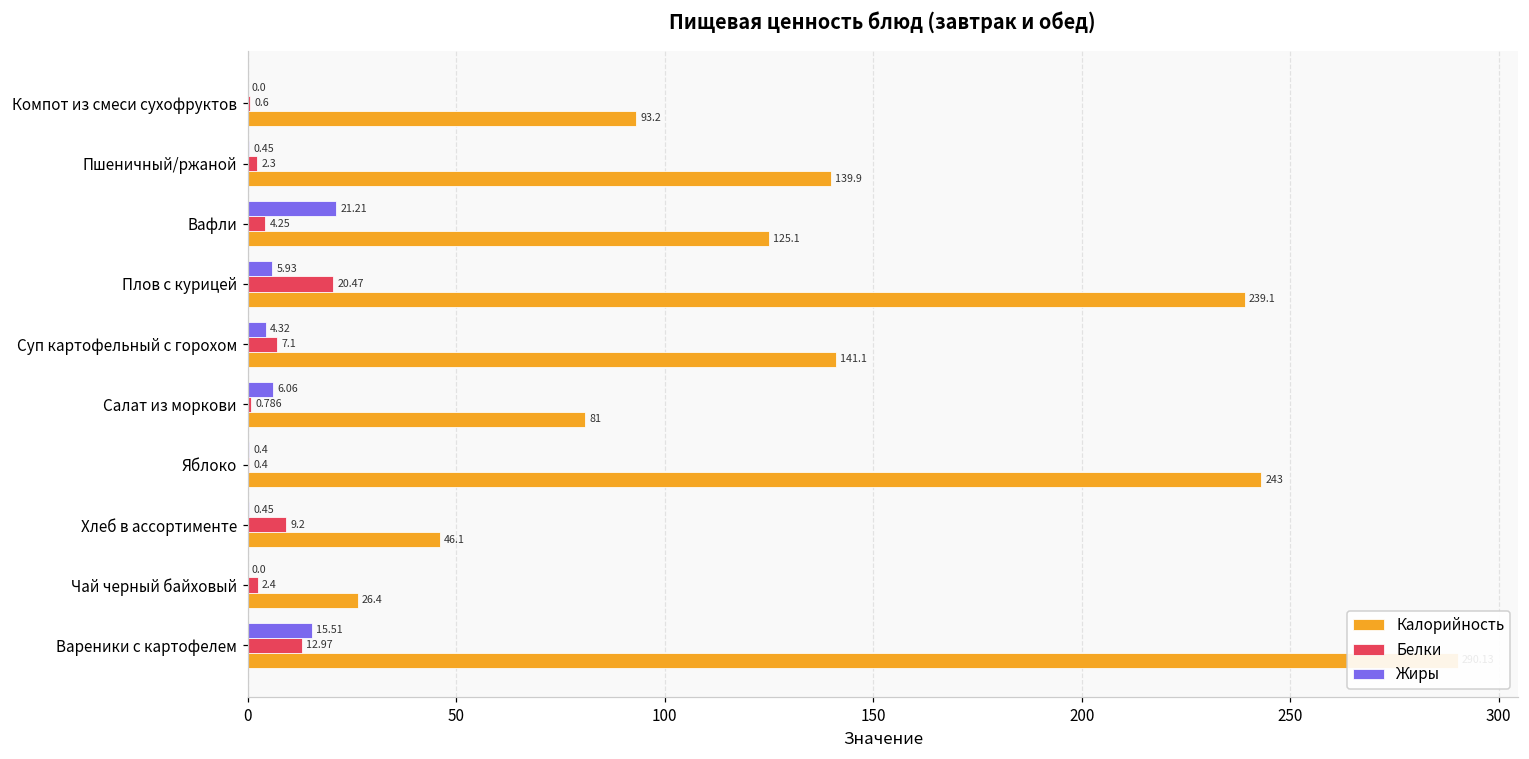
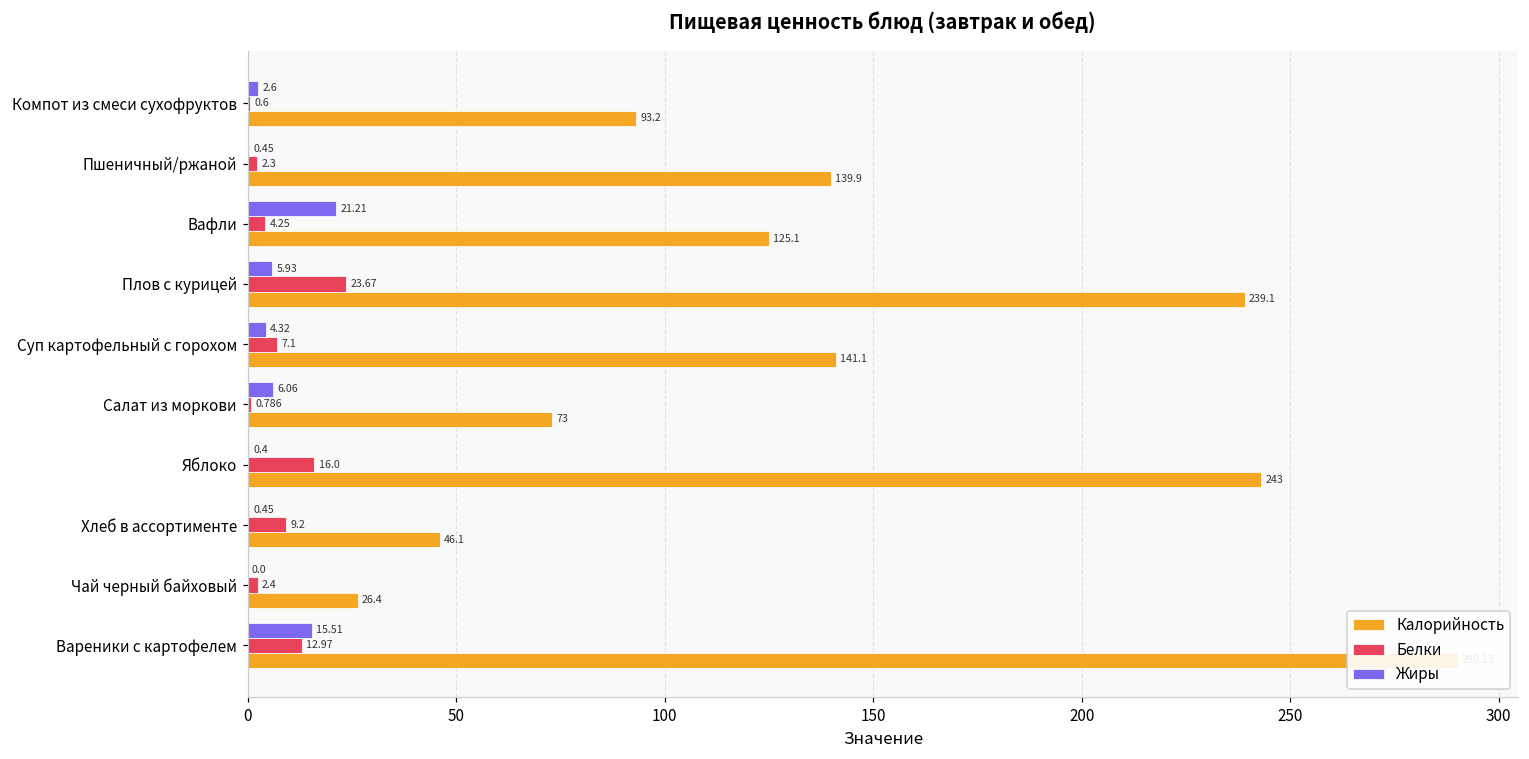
  {
    "Калорийность": {
      "Компот из смеси сухофруктов": 93.2,
      "Пшеничный/ржаной": 139.9,
      "Вафли": 125.1,
      "Плов с курицей": 239.1,
      "Суп картофельный с горохом": 141.1,
-     "Салат из моркови": 81,
+     "Салат из моркови": 73,
      "Яблоко": 243,
      "Хлеб в ассортименте": 46.1,
      "Чай черный байховый": 26.4
    },
    "Белки": {
      "Компот из смеси сухофруктов": 0.6,
      "Пшеничный/ржаной": 2.3,
      "Вафли": 4.25,
-     "Плов с курицей": 20.47,
+     "Плов с курицей": 23.67,
      "Суп картофельный с горохом": 7.1,
      "Салат из моркови": 0.786,
-     "Яблоко": 0.4,
+     "Яблоко": 16.0,
      "Хлеб в ассортименте": 9.2,
      "Чай черный байховый": 2.4,
      "Вареники с картофелем": 12.97
    },
    "Жиры": {
-     "Компот из смеси сухофруктов": 0.0,
+     "Компот из смеси сухофруктов": 2.6,
      "Пшеничный/ржаной": 0.45,
      "Вафли": 21.21,
      "Плов с курицей": 5.93,
      "Суп картофельный с горохом": 4.32,
      "Салат из моркови": 6.06,
      "Яблоко": 0.4,
      "Хлеб в ассортименте": 0.45,
      "Чай черный байховый": 0.0,
      "Вареники с картофелем": 15.51
    }
  }
